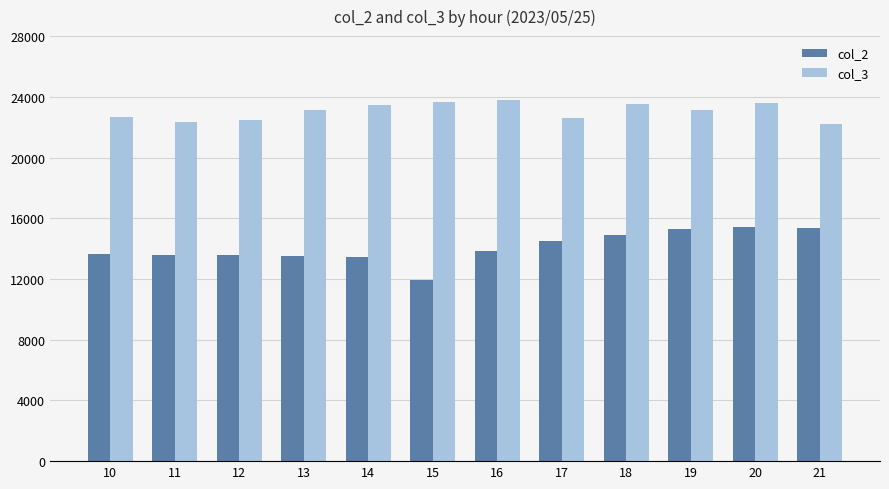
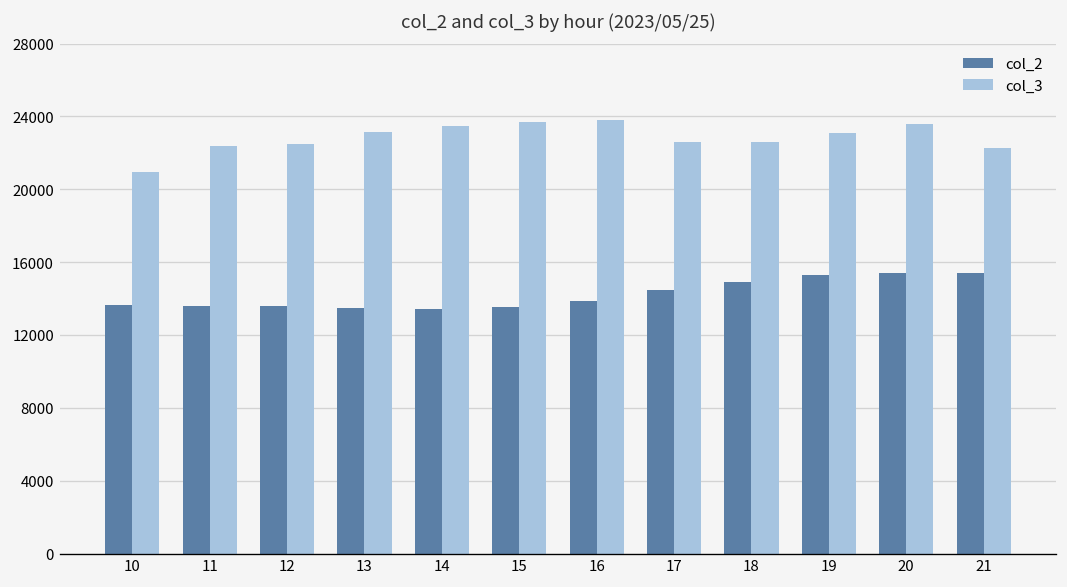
  {
    "col_2": {
      "10": 13700,
      "11": 13600,
      "12": 13600,
      "13": 13500,
      "14": 13400,
-     "15": 11900,
+     "15": 13500,
      "16": 13900,
      "17": 14500,
      "18": 14900,
      "19": 15300,
      "20": 15400,
      "21": 15400
    },
    "col_3": {
-     "10": 22700,
+     "10": 21000,
      "11": 22400,
      "12": 22500,
      "13": 23100,
      "14": 23500,
      "15": 23700,
      "16": 23800,
      "17": 22600,
-     "18": 23500,
+     "18": 22600,
      "19": 23100,
      "20": 23600,
      "21": 22200
    }
  }
